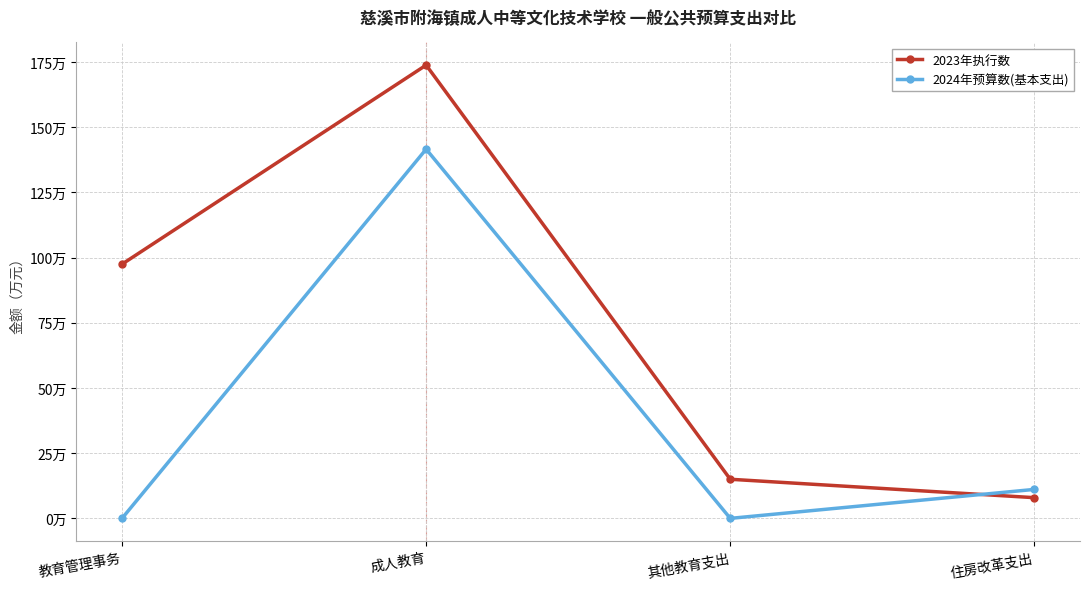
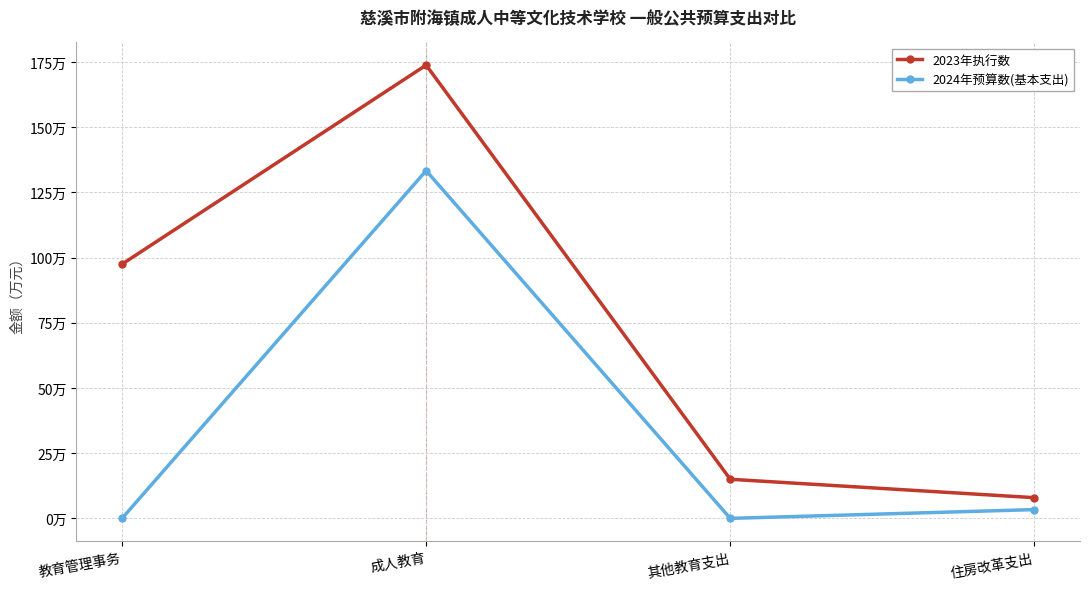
  {
    "2023年执行数": {
      "教育管理事务": "98万",
      "成人教育": "174万",
      "其他教育支出": "15万",
      "住房改革支出": "8万"
    },
    "2024年预算数(基本支出)": {
      "教育管理事务": "0万",
-     "成人教育": "142万",
+     "成人教育": "133万",
      "其他教育支出": "0万",
-     "住房改革支出": "11万"
+     "住房改革支出": "3万"
    }
  }
